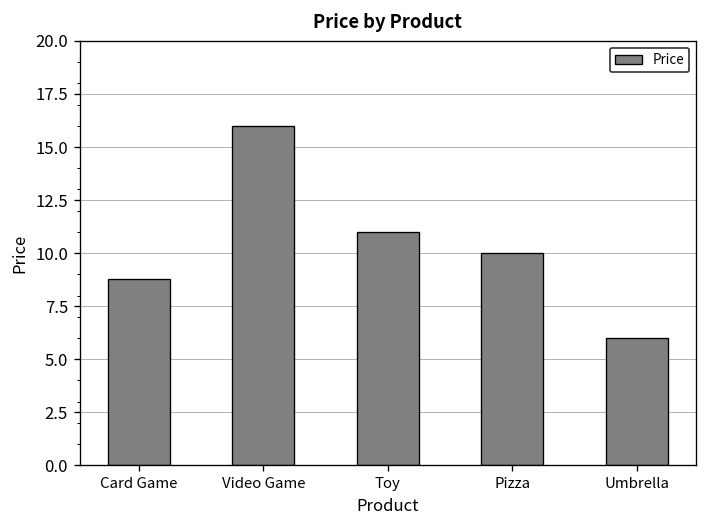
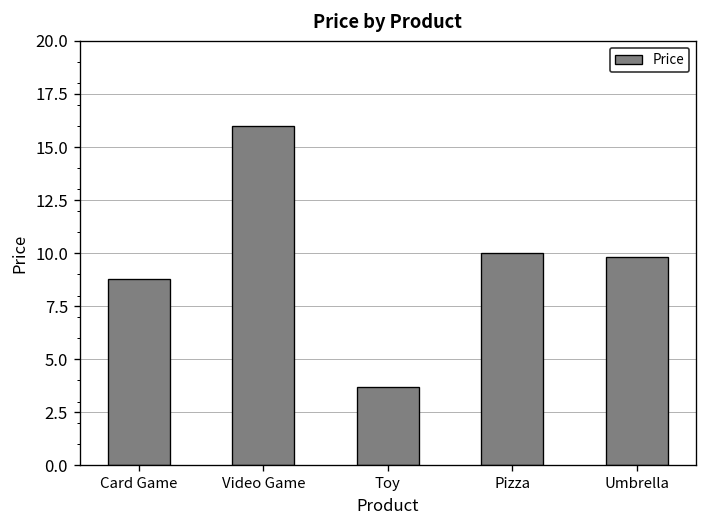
  {
    "Card Game": 8.8,
    "Video Game": 16.0,
-   "Toy": 11.0,
+   "Toy": 3.7,
    "Pizza": 10.0,
-   "Umbrella": 6.0
+   "Umbrella": 9.8
  }
